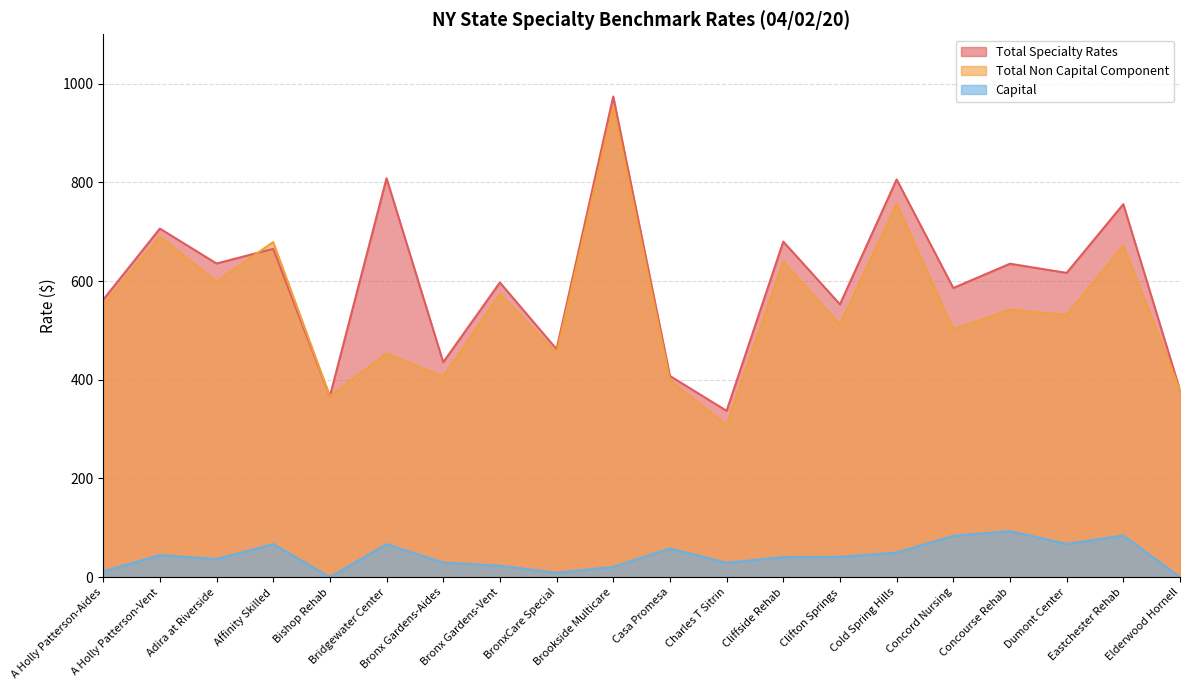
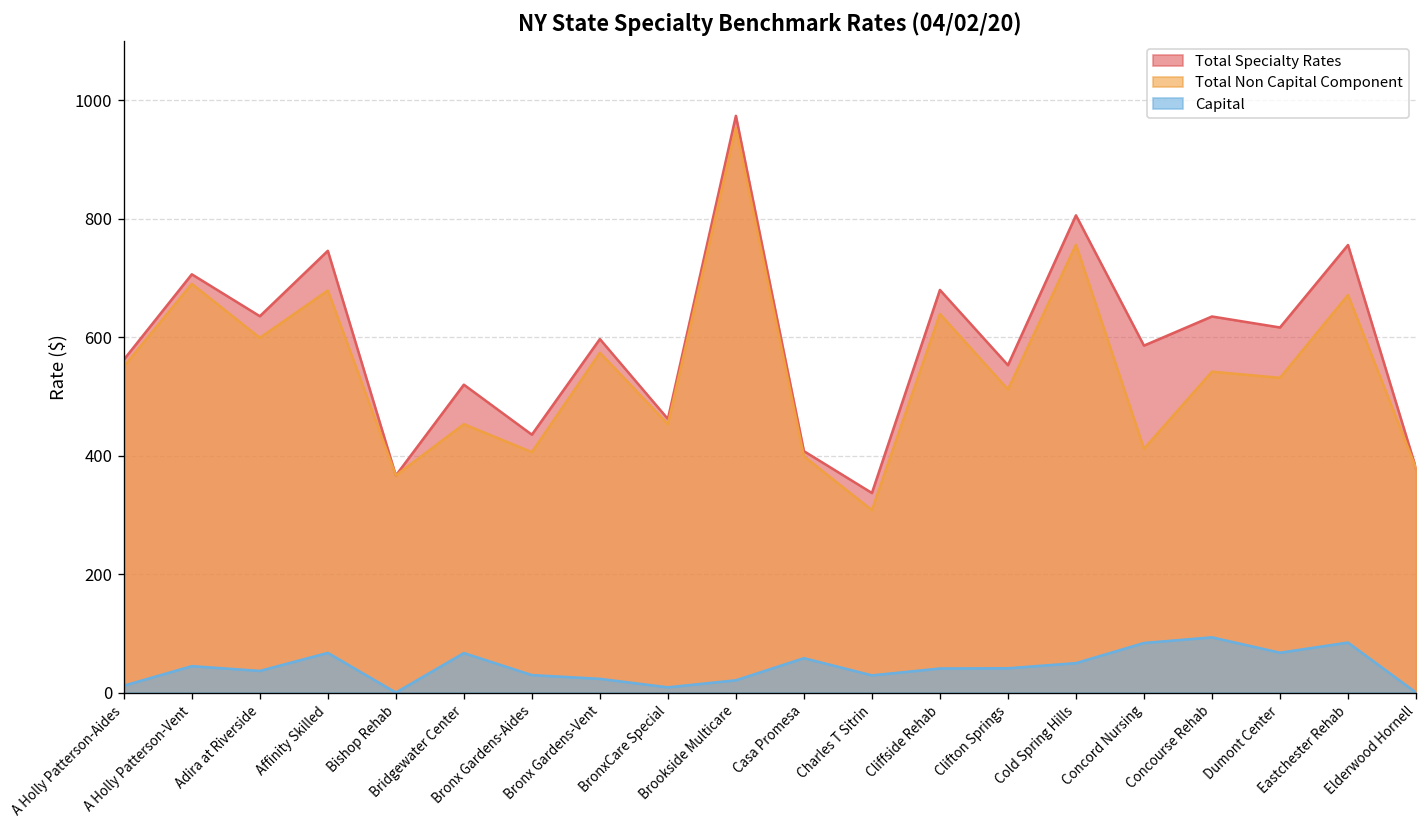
  {
    "Total Specialty Rates": {
      "A Holly Patterson-Aides": 560,
      "A Holly Patterson-Vent": 710,
      "Adira at Riverside": 640,
-     "Affinity Skilled": 670,
-     "Bridgewater Center": 810,
+     "Affinity Skilled": 750,
+     "Bridgewater Center": 520,
      "Bronx Gardens-Aides": 440,
      "Bronx Gardens-Vent": 600,
      "BronxCare Special": 460,
      "Brookside Multicare": 970,
      "Casa Promesa": 410,
      "Charles T Sitrin": 340,
      "Cliffside Rehab": 680,
      "Clifton Springs": 550,
      "Cold Spring Hills": 810,
      "Concord Nursing": 590,
      "Concourse Rehab": 640,
      "Dumont Center": 620,
      "Eastchester Rehab": 760
    },
    "Total Non Capital Component": {
      "A Holly Patterson-Aides": 550,
      "A Holly Patterson-Vent": 690,
      "Adira at Riverside": 600,
      "Affinity Skilled": 680,
      "Bridgewater Center": 450,
      "Bronx Gardens-Aides": 410,
      "Bronx Gardens-Vent": 570,
      "BronxCare Special": 450,
      "Brookside Multicare": 950,
      "Casa Promesa": 400,
      "Charles T Sitrin": 310,
      "Cliffside Rehab": 640,
      "Clifton Springs": 510,
      "Cold Spring Hills": 760,
-     "Concord Nursing": 500,
+     "Concord Nursing": 410,
      "Concourse Rehab": 540,
      "Dumont Center": 530,
      "Eastchester Rehab": 670
    },
    "Capital": {
      "A Holly Patterson-Aides": 10,
      "A Holly Patterson-Vent": 40,
      "Adira at Riverside": 40,
      "Affinity Skilled": 70,
      "Bishop Rehab": 0,
      "Bridgewater Center": 70,
      "Bronx Gardens-Aides": 30,
      "Bronx Gardens-Vent": 20,
      "BronxCare Special": 10,
      "Brookside Multicare": 20,
      "Casa Promesa": 60,
      "Charles T Sitrin": 30,
      "Cliffside Rehab": 40,
      "Clifton Springs": 40,
      "Cold Spring Hills": 50,
      "Concord Nursing": 80,
      "Concourse Rehab": 90,
      "Dumont Center": 70,
      "Eastchester Rehab": 80,
      "Elderwood Hornell": 0
    }
  }
